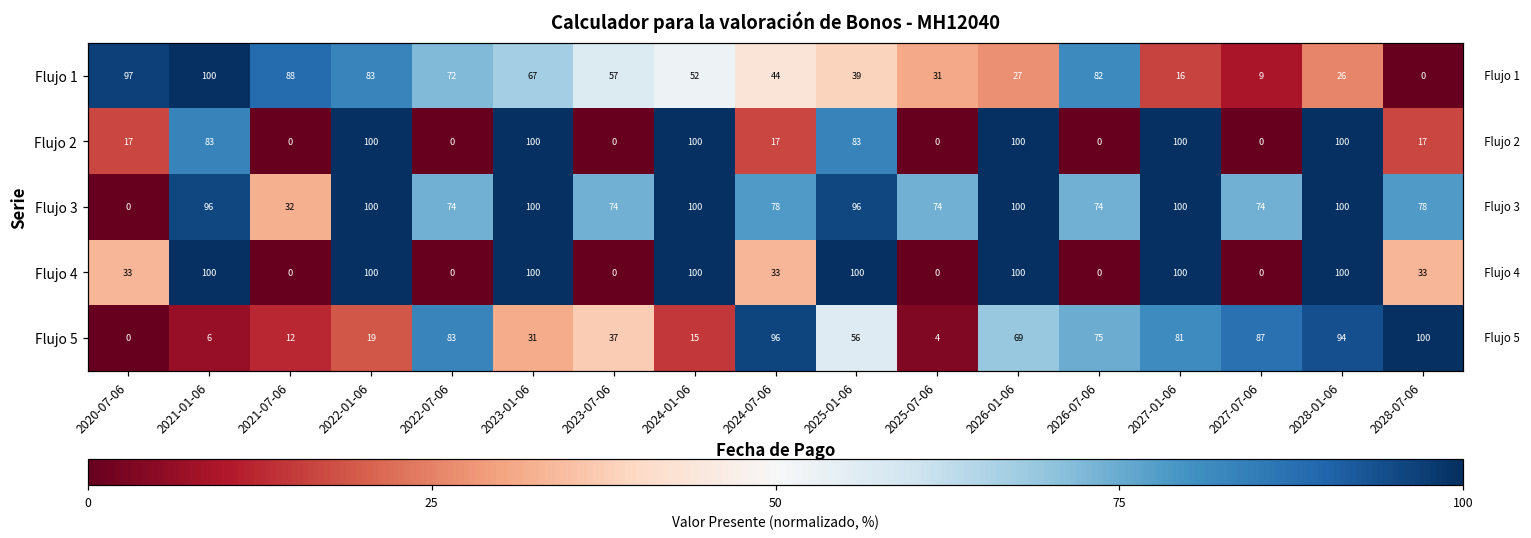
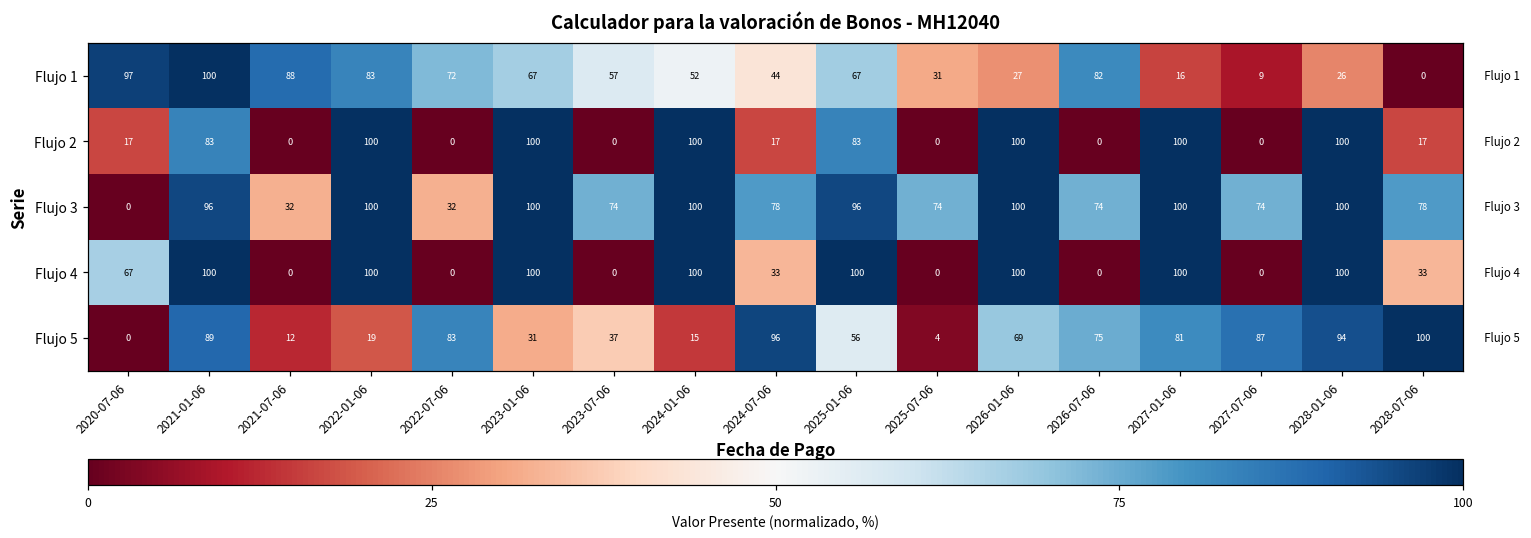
  {
    "Flujo 1": {
      "2020-07-06": 97,
      "2021-01-06": 100,
      "2021-07-06": 88,
      "2022-01-06": 83,
      "2022-07-06": 72,
      "2023-01-06": 67,
      "2023-07-06": 57,
      "2024-01-06": 52,
      "2024-07-06": 44,
-     "2025-01-06": 39,
+     "2025-01-06": 67,
      "2025-07-06": 31,
      "2026-01-06": 27,
      "2026-07-06": 82,
      "2027-01-06": 16,
      "2027-07-06": 9,
      "2028-01-06": 26,
      "2028-07-06": 0
    },
    "Flujo 2": {
      "2020-07-06": 17,
      "2021-01-06": 83,
      "2021-07-06": 0,
      "2022-01-06": 100,
      "2022-07-06": 0,
      "2023-01-06": 100,
      "2023-07-06": 0,
      "2024-01-06": 100,
      "2024-07-06": 17,
      "2025-01-06": 83,
      "2025-07-06": 0,
      "2026-01-06": 100,
      "2026-07-06": 0,
      "2027-01-06": 100,
      "2027-07-06": 0,
      "2028-01-06": 100,
      "2028-07-06": 17
    },
    "Flujo 3": {
      "2020-07-06": 0,
      "2021-01-06": 96,
      "2021-07-06": 32,
      "2022-01-06": 100,
-     "2022-07-06": 74,
+     "2022-07-06": 32,
      "2023-01-06": 100,
      "2023-07-06": 74,
      "2024-01-06": 100,
      "2024-07-06": 78,
      "2025-01-06": 96,
      "2025-07-06": 74,
      "2026-01-06": 100,
      "2026-07-06": 74,
      "2027-01-06": 100,
      "2027-07-06": 74,
      "2028-01-06": 100,
      "2028-07-06": 78
    },
    "Flujo 4": {
-     "2020-07-06": 33,
+     "2020-07-06": 67,
      "2021-01-06": 100,
      "2021-07-06": 0,
      "2022-01-06": 100,
      "2022-07-06": 0,
      "2023-01-06": 100,
      "2023-07-06": 0,
      "2024-01-06": 100,
      "2024-07-06": 33,
      "2025-01-06": 100,
      "2025-07-06": 0,
      "2026-01-06": 100,
      "2026-07-06": 0,
      "2027-01-06": 100,
      "2027-07-06": 0,
      "2028-01-06": 100,
      "2028-07-06": 33
    },
    "Flujo 5": {
      "2020-07-06": 0,
-     "2021-01-06": 6,
+     "2021-01-06": 89,
      "2021-07-06": 12,
      "2022-01-06": 19,
      "2022-07-06": 83,
      "2023-01-06": 31,
      "2023-07-06": 37,
      "2024-01-06": 15,
      "2024-07-06": 96,
      "2025-01-06": 56,
      "2025-07-06": 4,
      "2026-01-06": 69,
      "2026-07-06": 75,
      "2027-01-06": 81,
      "2027-07-06": 87,
      "2028-01-06": 94,
      "2028-07-06": 100
    }
  }
